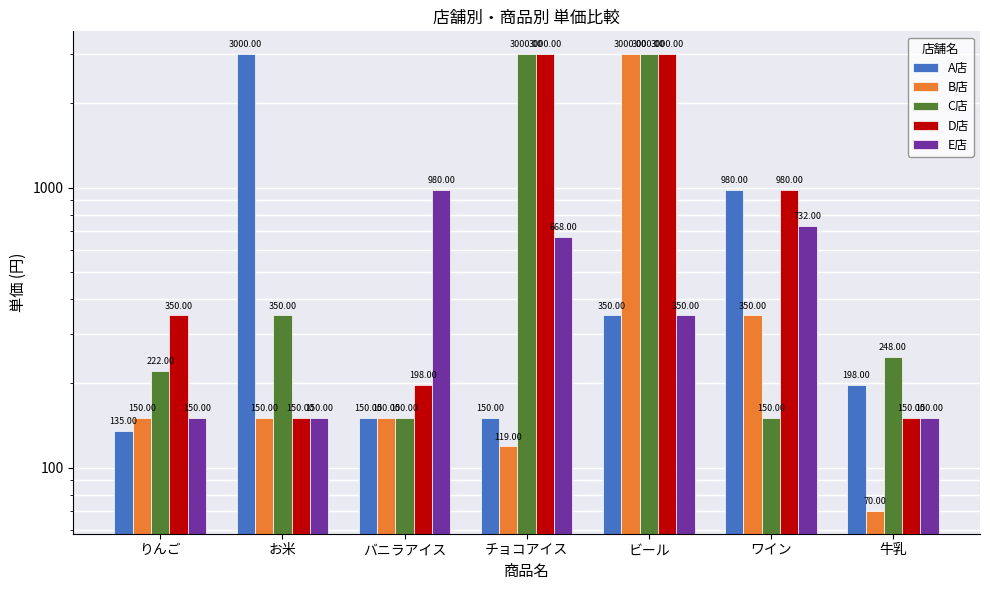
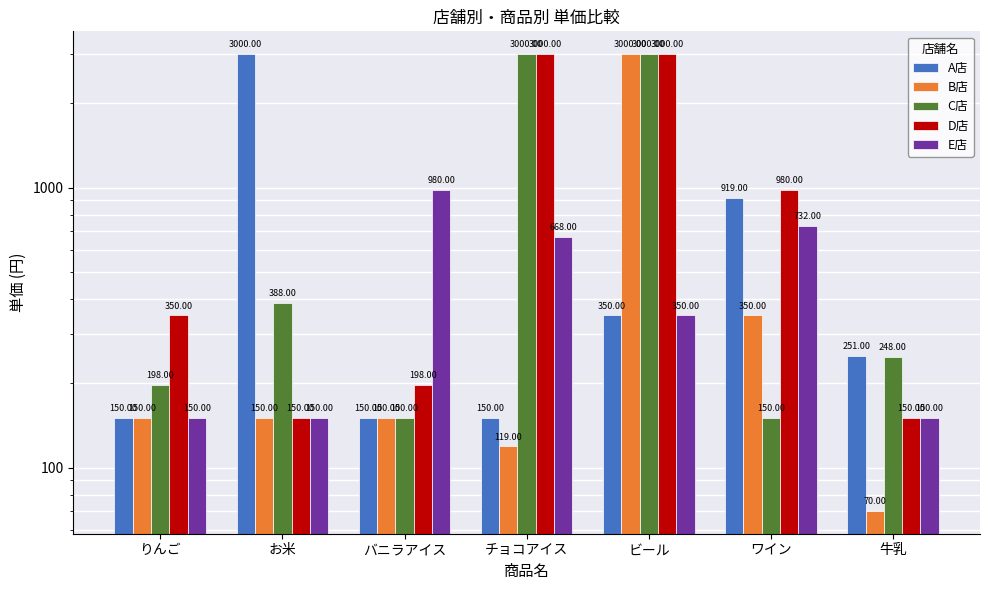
  {
    "A店": {
-     "りんご": 135.00,
+     "りんご": 150.00,
      "お米": 3000.00,
      "チョコアイス": 150.00,
      "ビール": 350.00,
-     "ワイン": 980.00,
-     "牛乳": 198.00
+     "ワイン": 919.00,
+     "牛乳": 251.00
    },
    "B店": {
      "お米": 150.00,
      "チョコアイス": 119.00,
      "ワイン": 350.00,
      "牛乳": 70.00
    },
    "C店": {
-     "りんご": 222.00,
-     "お米": 350.00,
+     "りんご": 198.00,
+     "お米": 388.00,
      "ワイン": 150.00,
      "牛乳": 248.00
    },
    "D店": {
      "りんご": 350.00,
      "バニラアイス": 198.00,
      "ワイン": 980.00
    },
    "E店": {
      "りんご": 150.00,
      "バニラアイス": 980.00,
      "チョコアイス": 668.00,
      "ビール": 350.00,
      "ワイン": 732.00
    }
  }
